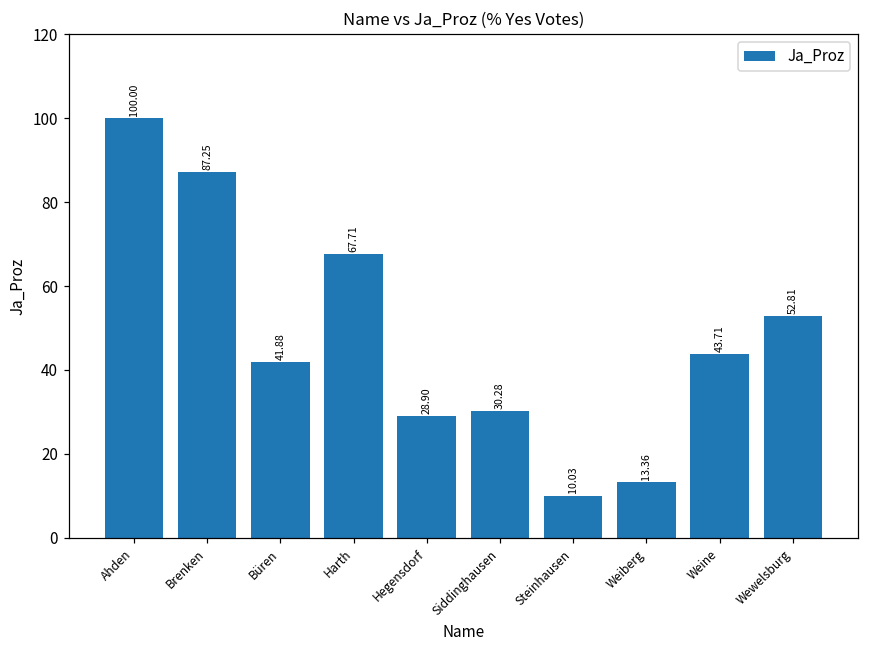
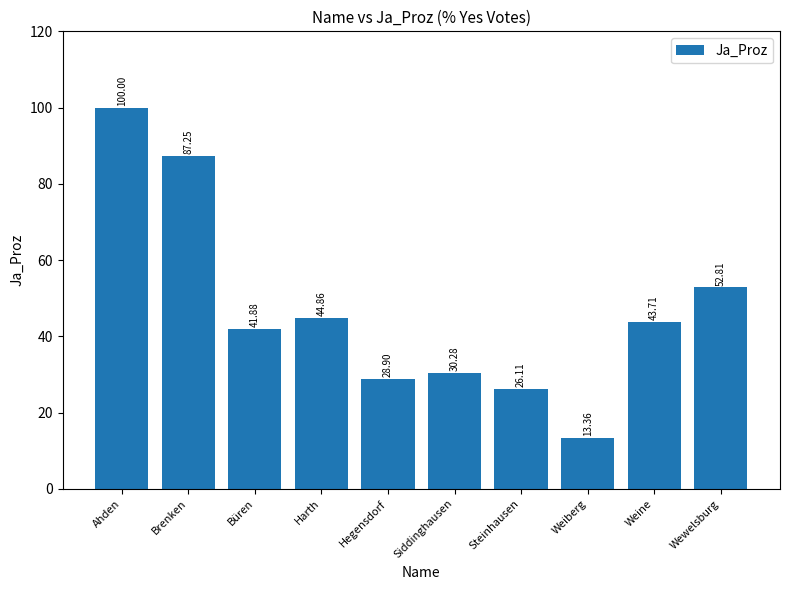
  {
    "Ahden": 100.00,
    "Brenken": 87.25,
    "Büren": 41.88,
-   "Harth": 67.71,
+   "Harth": 44.86,
    "Hegensdorf": 28.90,
    "Siddinghausen": 30.28,
-   "Steinhausen": 10.03,
+   "Steinhausen": 26.11,
    "Weiberg": 13.36,
    "Weine": 43.71,
    "Wewelsburg": 52.81
  }
